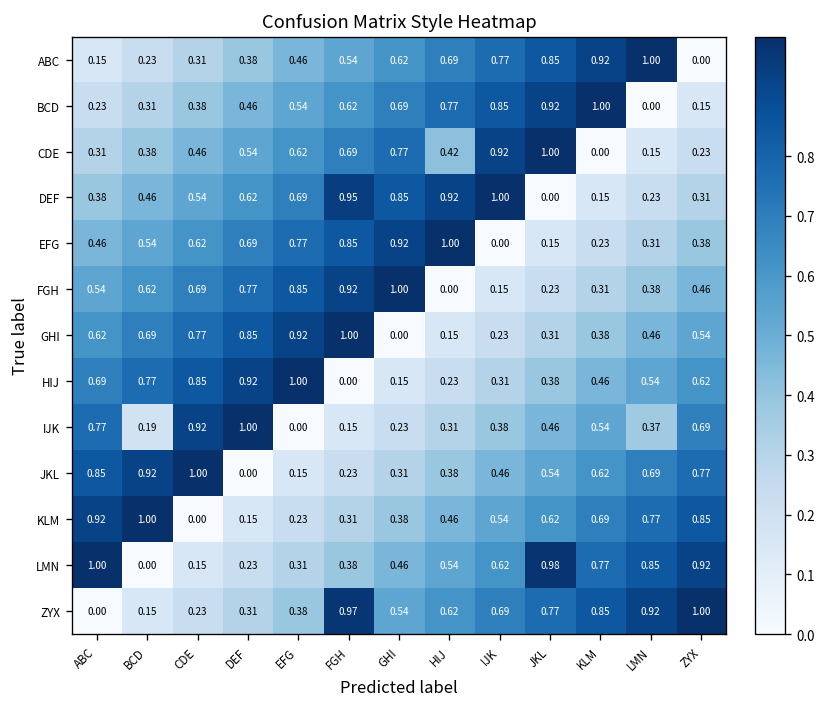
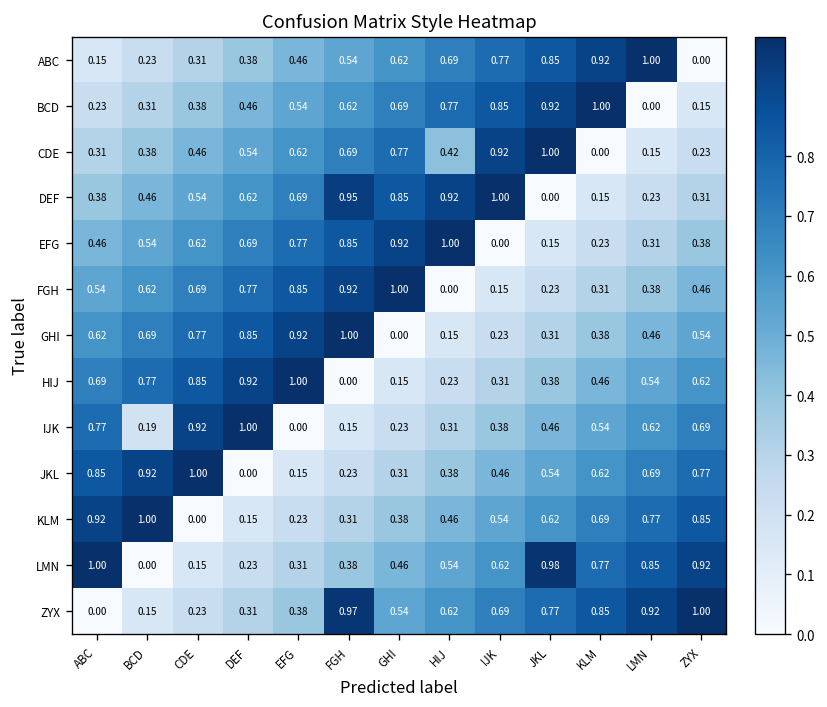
  {
    "ABC": {
      "ABC": 0.15,
      "BCD": 0.23,
      "CDE": 0.31,
      "DEF": 0.38,
      "EFG": 0.46,
      "FGH": 0.54,
      "GHI": 0.62,
      "HIJ": 0.69,
      "IJK": 0.77,
      "JKL": 0.85,
      "KLM": 0.92,
      "LMN": 1.00,
      "ZYX": 0.00
    },
    "BCD": {
      "ABC": 0.23,
      "BCD": 0.31,
      "CDE": 0.38,
      "DEF": 0.46,
      "EFG": 0.54,
      "FGH": 0.62,
      "GHI": 0.69,
      "HIJ": 0.77,
      "IJK": 0.85,
      "JKL": 0.92,
      "KLM": 1.00,
      "LMN": 0.00,
      "ZYX": 0.15
    },
    "CDE": {
      "ABC": 0.31,
      "BCD": 0.38,
      "CDE": 0.46,
      "DEF": 0.54,
      "EFG": 0.62,
      "FGH": 0.69,
      "GHI": 0.77,
      "HIJ": 0.42,
      "IJK": 0.92,
      "JKL": 1.00,
      "KLM": 0.00,
      "LMN": 0.15,
      "ZYX": 0.23
    },
    "DEF": {
      "ABC": 0.38,
      "BCD": 0.46,
      "CDE": 0.54,
      "DEF": 0.62,
      "EFG": 0.69,
      "FGH": 0.95,
      "GHI": 0.85,
      "HIJ": 0.92,
      "IJK": 1.00,
      "JKL": 0.00,
      "KLM": 0.15,
      "LMN": 0.23,
      "ZYX": 0.31
    },
    "EFG": {
      "ABC": 0.46,
      "BCD": 0.54,
      "CDE": 0.62,
      "DEF": 0.69,
      "EFG": 0.77,
      "FGH": 0.85,
      "GHI": 0.92,
      "HIJ": 1.00,
      "IJK": 0.00,
      "JKL": 0.15,
      "KLM": 0.23,
      "LMN": 0.31,
      "ZYX": 0.38
    },
    "FGH": {
      "ABC": 0.54,
      "BCD": 0.62,
      "CDE": 0.69,
      "DEF": 0.77,
      "EFG": 0.85,
      "FGH": 0.92,
      "GHI": 1.00,
      "HIJ": 0.00,
      "IJK": 0.15,
      "JKL": 0.23,
      "KLM": 0.31,
      "LMN": 0.38,
      "ZYX": 0.46
    },
    "GHI": {
      "ABC": 0.62,
      "BCD": 0.69,
      "CDE": 0.77,
      "DEF": 0.85,
      "EFG": 0.92,
      "FGH": 1.00,
      "GHI": 0.00,
      "HIJ": 0.15,
      "IJK": 0.23,
      "JKL": 0.31,
      "KLM": 0.38,
      "LMN": 0.46,
      "ZYX": 0.54
    },
    "HIJ": {
      "ABC": 0.69,
      "BCD": 0.77,
      "CDE": 0.85,
      "DEF": 0.92,
      "EFG": 1.00,
      "FGH": 0.00,
      "GHI": 0.15,
      "HIJ": 0.23,
      "IJK": 0.31,
      "JKL": 0.38,
      "KLM": 0.46,
      "LMN": 0.54,
      "ZYX": 0.62
    },
    "IJK": {
      "ABC": 0.77,
      "BCD": 0.19,
      "CDE": 0.92,
      "DEF": 1.00,
      "EFG": 0.00,
      "FGH": 0.15,
      "GHI": 0.23,
      "HIJ": 0.31,
      "IJK": 0.38,
      "JKL": 0.46,
      "KLM": 0.54,
-     "LMN": 0.37,
+     "LMN": 0.62,
      "ZYX": 0.69
    },
    "JKL": {
      "ABC": 0.85,
      "BCD": 0.92,
      "CDE": 1.00,
      "DEF": 0.00,
      "EFG": 0.15,
      "FGH": 0.23,
      "GHI": 0.31,
      "HIJ": 0.38,
      "IJK": 0.46,
      "JKL": 0.54,
      "KLM": 0.62,
      "LMN": 0.69,
      "ZYX": 0.77
    },
    "KLM": {
      "ABC": 0.92,
      "BCD": 1.00,
      "CDE": 0.00,
      "DEF": 0.15,
      "EFG": 0.23,
      "FGH": 0.31,
      "GHI": 0.38,
      "HIJ": 0.46,
      "IJK": 0.54,
      "JKL": 0.62,
      "KLM": 0.69,
      "LMN": 0.77,
      "ZYX": 0.85
    },
    "LMN": {
      "ABC": 1.00,
      "BCD": 0.00,
      "CDE": 0.15,
      "DEF": 0.23,
      "EFG": 0.31,
      "FGH": 0.38,
      "GHI": 0.46,
      "HIJ": 0.54,
      "IJK": 0.62,
      "JKL": 0.98,
      "KLM": 0.77,
      "LMN": 0.85,
      "ZYX": 0.92
    },
    "ZYX": {
      "ABC": 0.00,
      "BCD": 0.15,
      "CDE": 0.23,
      "DEF": 0.31,
      "EFG": 0.38,
      "FGH": 0.97,
      "GHI": 0.54,
      "HIJ": 0.62,
      "IJK": 0.69,
      "JKL": 0.77,
      "KLM": 0.85,
      "LMN": 0.92,
      "ZYX": 1.00
    }
  }
